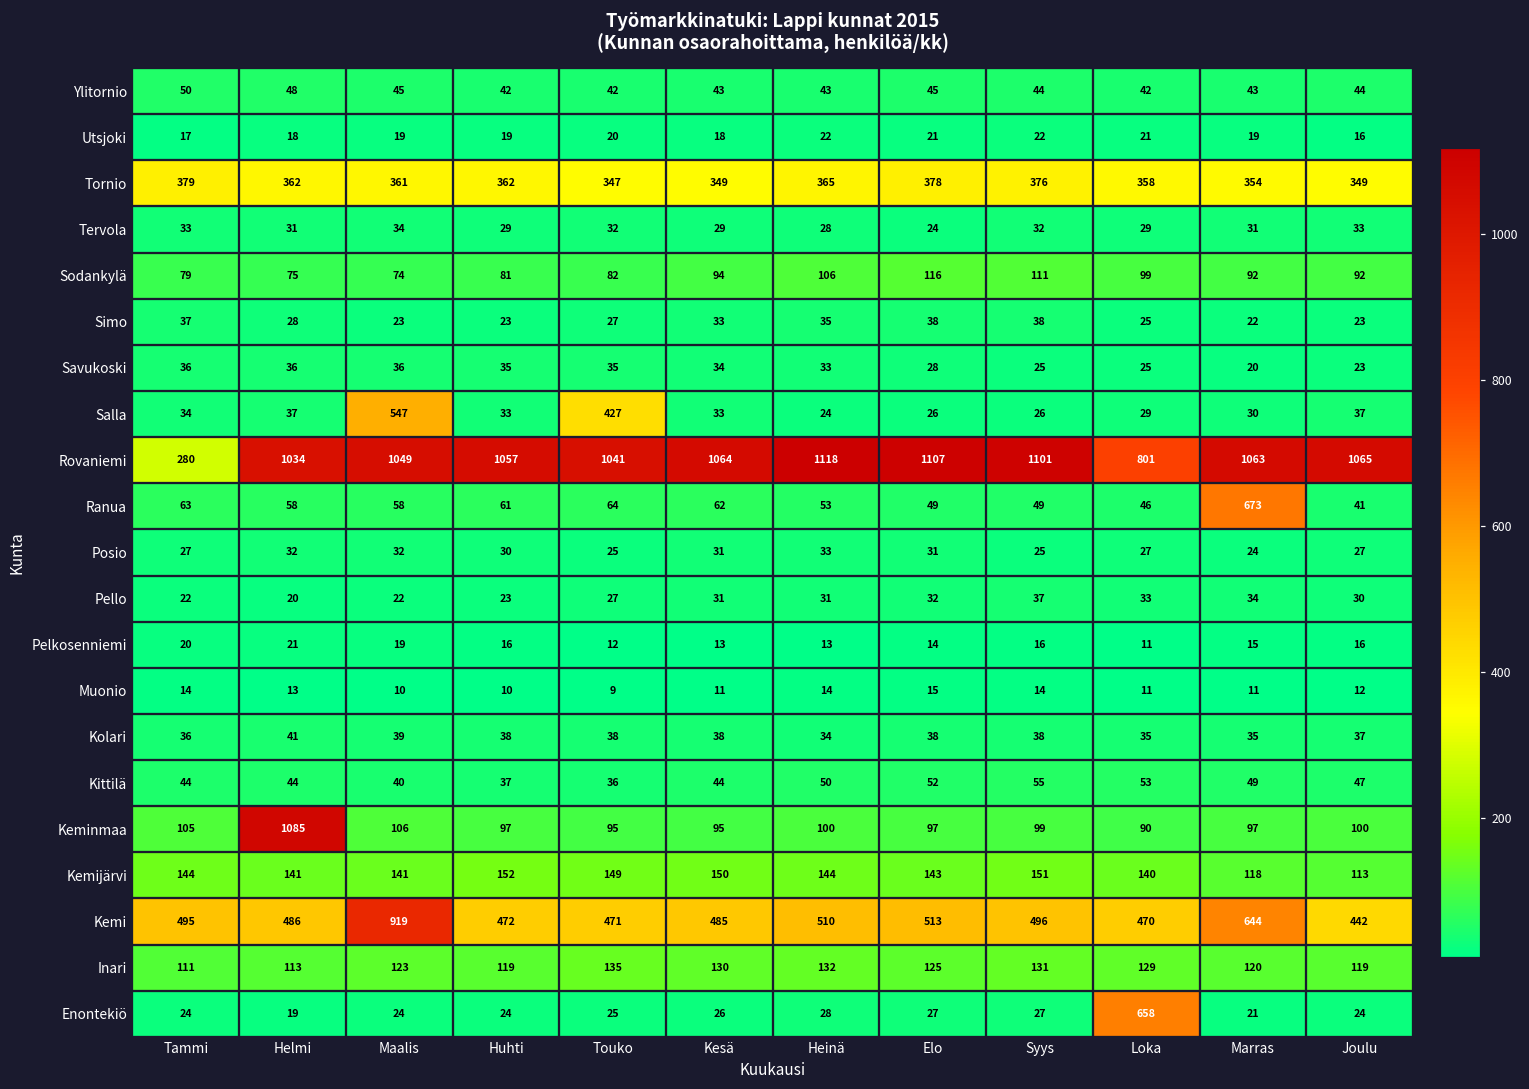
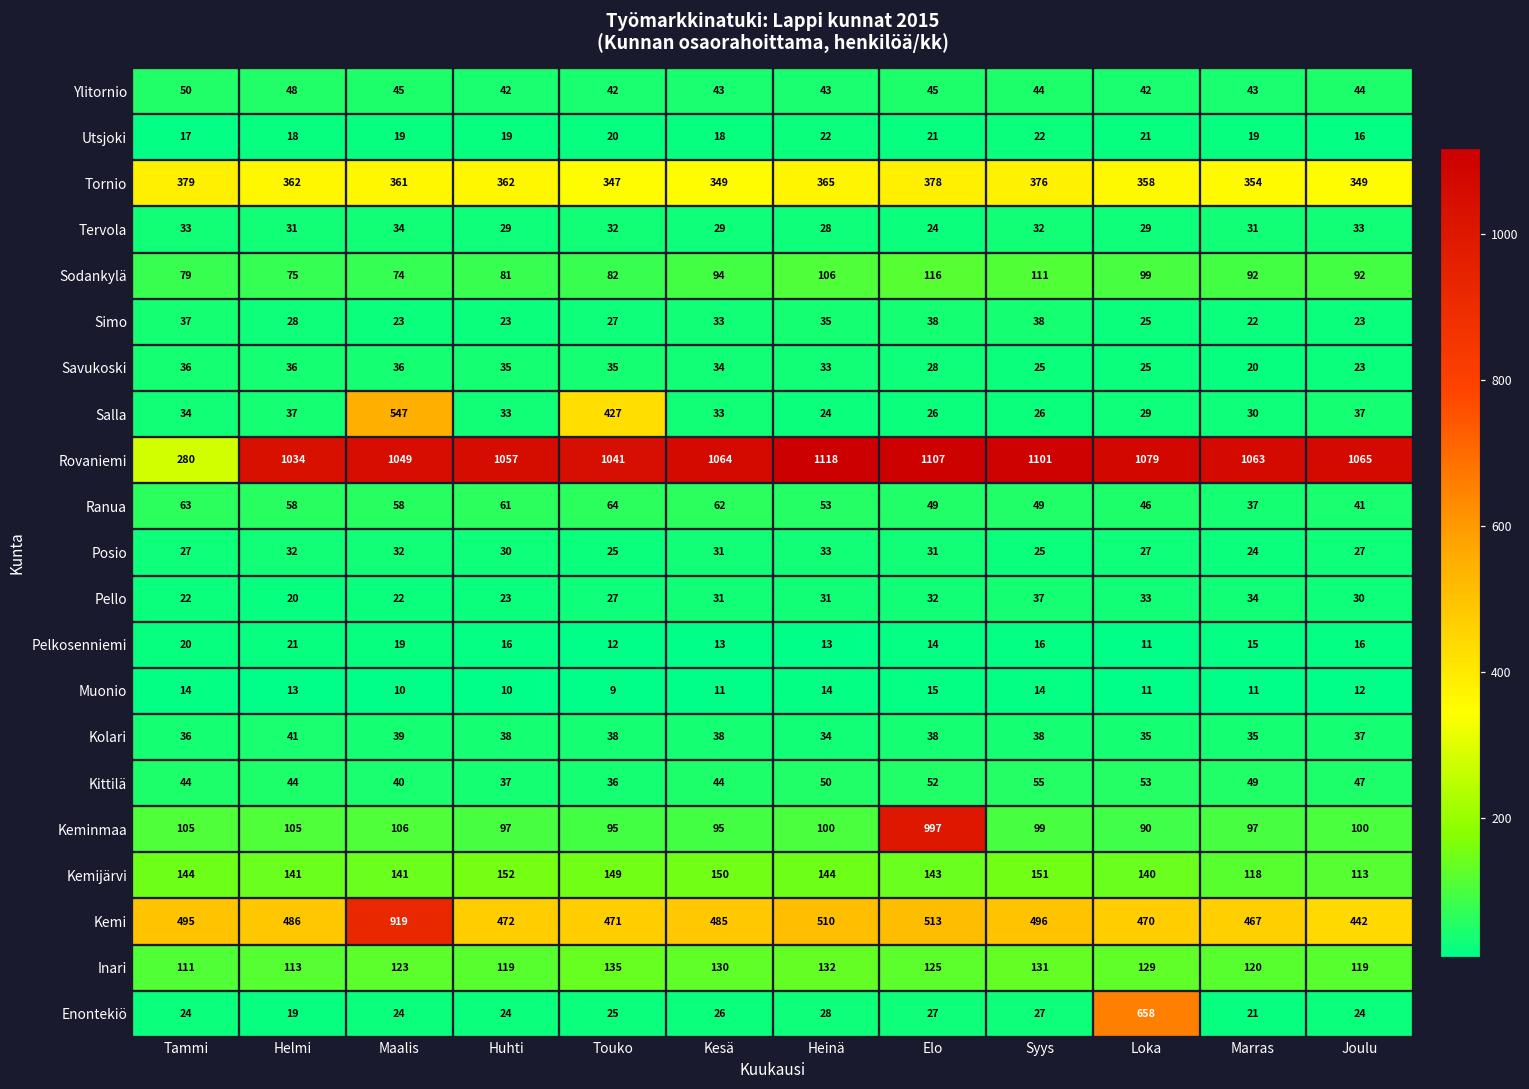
  {
    "Rovaniemi": {
      "Tammi": 280,
      "Helmi": 1034,
      "Maalis": 1049,
      "Huhti": 1057,
      "Touko": 1041,
      "Kesä": 1064,
      "Heinä": 1118,
      "Elo": 1107,
      "Syys": 1101,
-     "Loka": 801,
+     "Loka": 1079,
      "Marras": 1063,
      "Joulu": 1065
    },
    "Ranua": {
      "Tammi": 63,
      "Helmi": 58,
      "Maalis": 58,
      "Huhti": 61,
      "Touko": 64,
      "Kesä": 62,
      "Heinä": 53,
      "Elo": 49,
      "Syys": 49,
      "Loka": 46,
-     "Marras": 673,
+     "Marras": 37,
      "Joulu": 41
    },
    "Keminmaa": {
      "Tammi": 105,
-     "Helmi": 1085,
+     "Helmi": 105,
      "Maalis": 106,
      "Huhti": 97,
      "Touko": 95,
      "Kesä": 95,
      "Heinä": 100,
-     "Elo": 97,
+     "Elo": 997,
      "Syys": 99,
      "Loka": 90,
      "Marras": 97,
      "Joulu": 100
    },
    "Kemi": {
      "Tammi": 495,
      "Helmi": 486,
      "Maalis": 919,
      "Huhti": 472,
      "Touko": 471,
      "Kesä": 485,
      "Heinä": 510,
      "Elo": 513,
      "Syys": 496,
      "Loka": 470,
-     "Marras": 644,
+     "Marras": 467,
      "Joulu": 442
    }
  }
